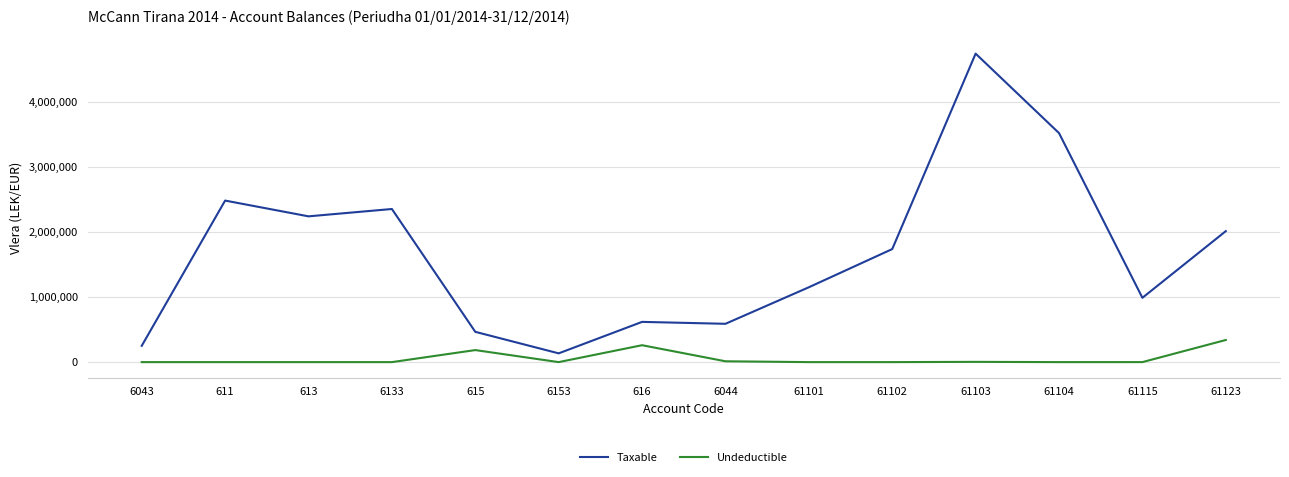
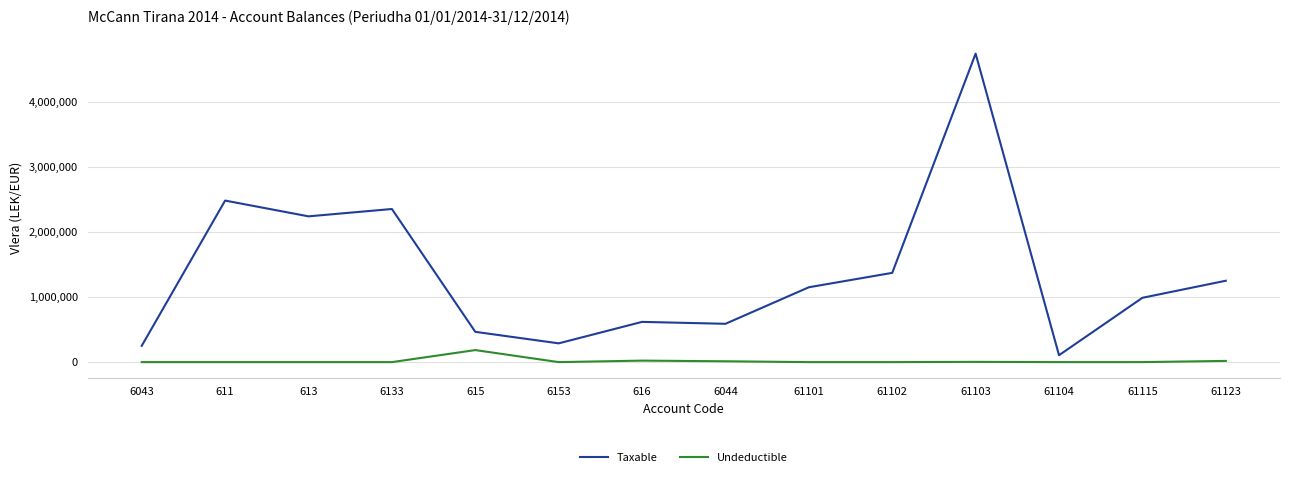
  {
    "Taxable": {
      "6043": "300,000",
      "611": "2,500,000",
      "613": "2,200,000",
      "6133": "2,400,000",
      "615": "500,000",
-     "6153": "100,000",
+     "6153": "300,000",
      "616": "600,000",
      "6044": "600,000",
      "61101": "1,100,000",
-     "61102": "1,700,000",
+     "61102": "1,400,000",
      "61103": "4,700,000",
-     "61104": "3,500,000",
+     "61104": "100,000",
      "61115": "1,000,000",
-     "61123": "2,000,000"
+     "61123": "1,200,000"
    },
    "Undeductible": {
      "6043": "0",
      "611": "0",
      "613": "0",
      "6133": "0",
      "615": "200,000",
      "6153": "0",
-     "616": "300,000",
+     "616": "0",
      "6044": "0",
      "61101": "0",
      "61102": "0",
      "61103": "0",
      "61104": "0",
      "61115": "0",
-     "61123": "300,000"
+     "61123": "0"
    }
  }
